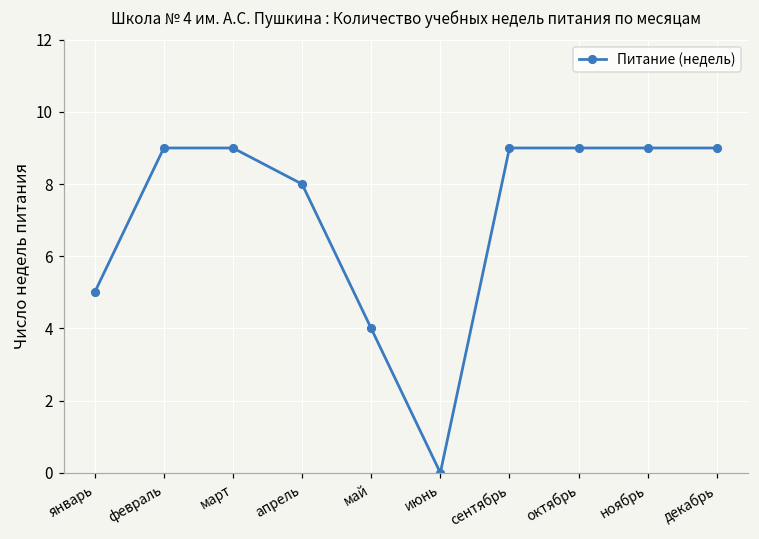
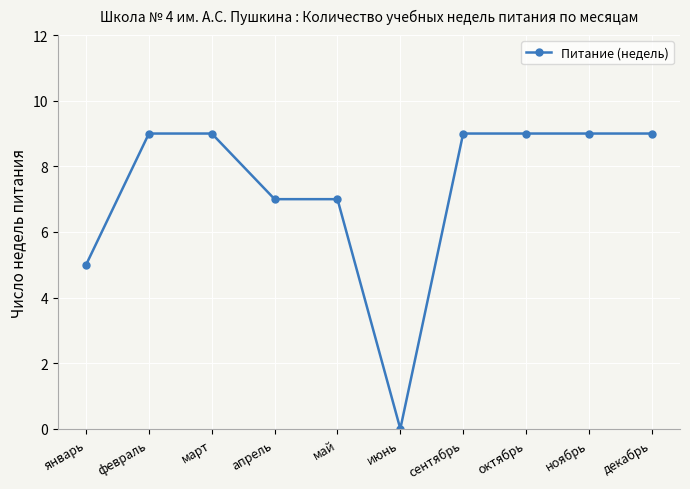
  {
    "январь": 5,
    "февраль": 9,
    "март": 9,
-   "апрель": 8,
-   "май": 4,
+   "апрель": 7,
+   "май": 7,
    "июнь": 0,
    "сентябрь": 9,
    "октябрь": 9,
    "ноябрь": 9,
    "декабрь": 9
  }
